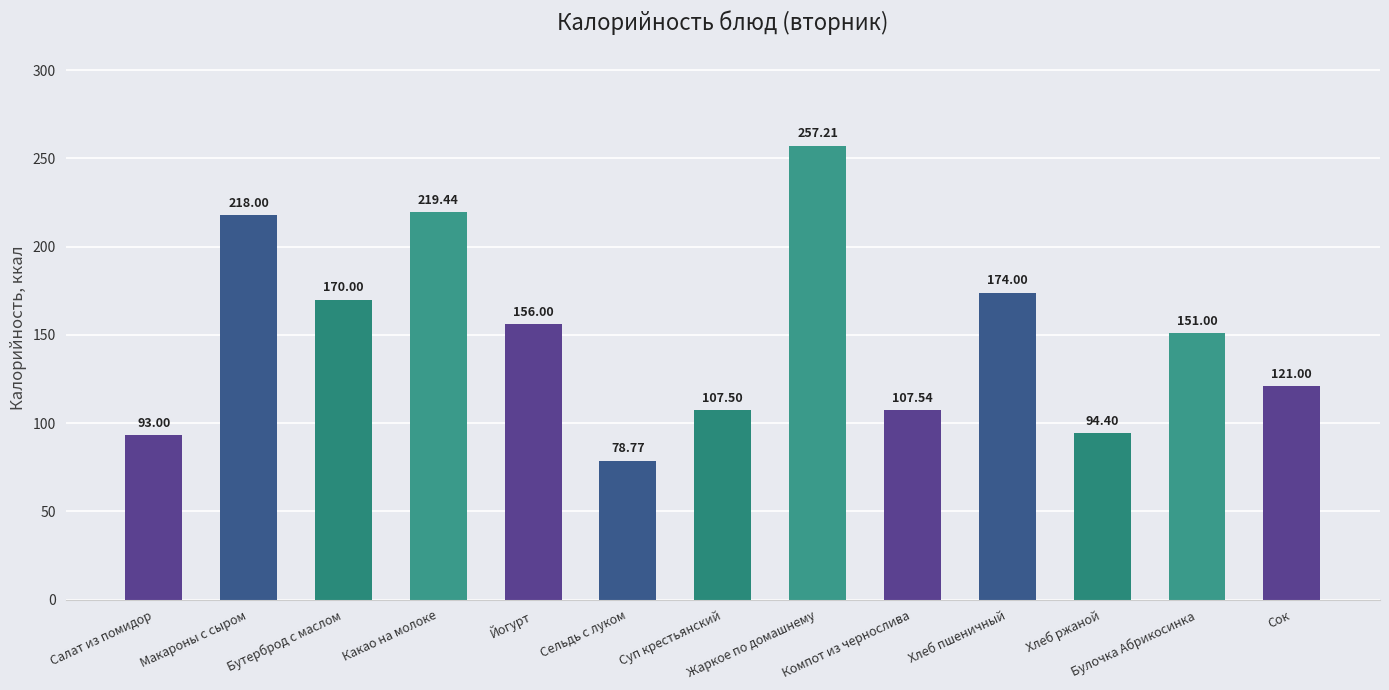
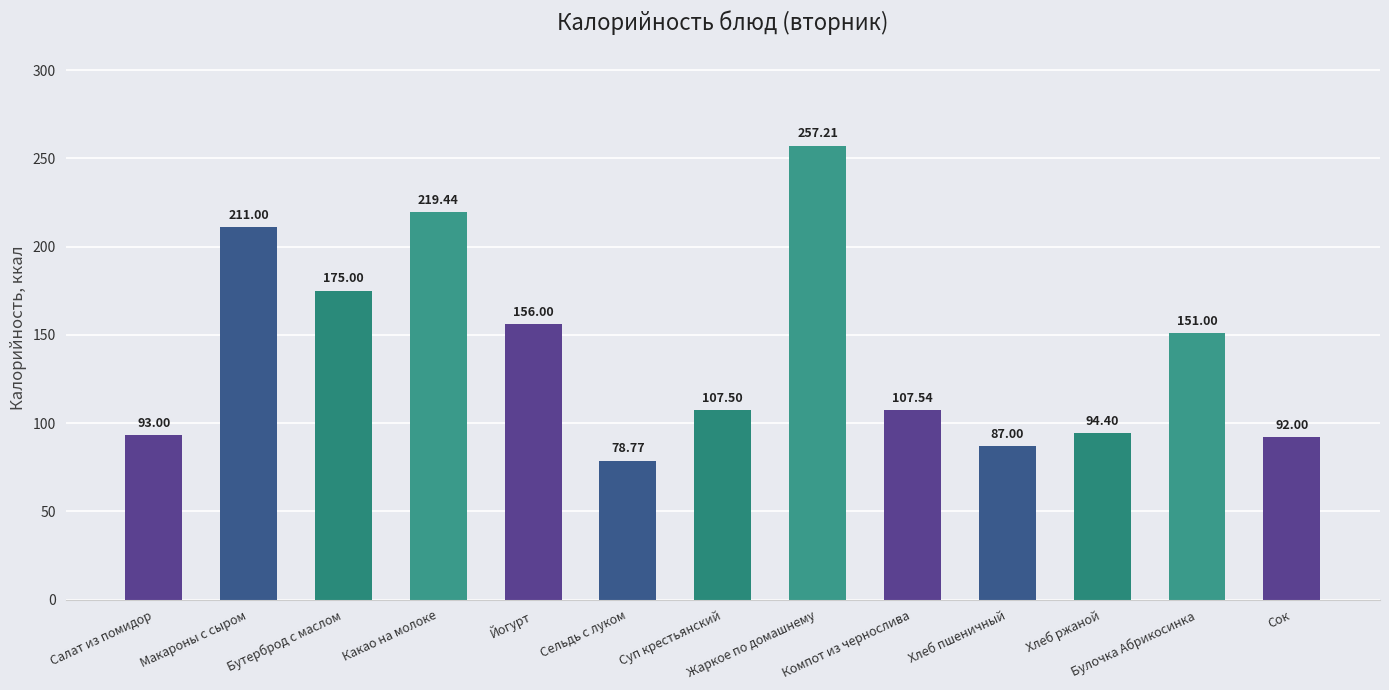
  {
    "Салат из помидор": 93.00,
-   "Макароны с сыром": 218.00,
-   "Бутерброд с маслом": 170.00,
+   "Макароны с сыром": 211.00,
+   "Бутерброд с маслом": 175.00,
    "Какао на молоке": 219.44,
    "Йогурт": 156.00,
    "Сельдь с луком": 78.77,
    "Суп крестьянский": 107.50,
    "Жаркое по домашнему": 257.21,
    "Компот из чернослива": 107.54,
-   "Хлеб пшеничный": 174.00,
+   "Хлеб пшеничный": 87.00,
    "Хлеб ржаной": 94.40,
    "Булочка Абрикосинка": 151.00,
-   "Сок": 121.00
+   "Сок": 92.00
  }
